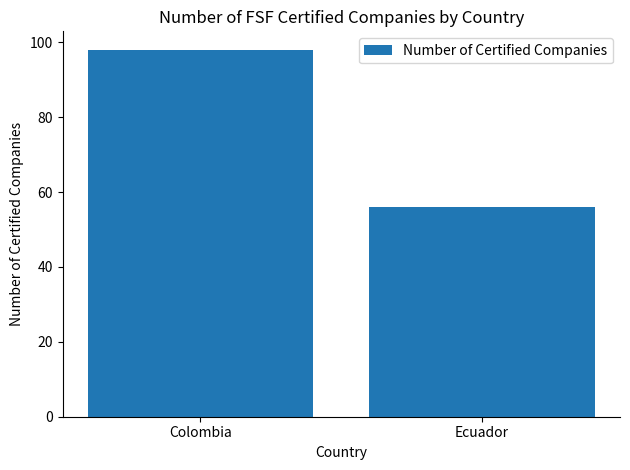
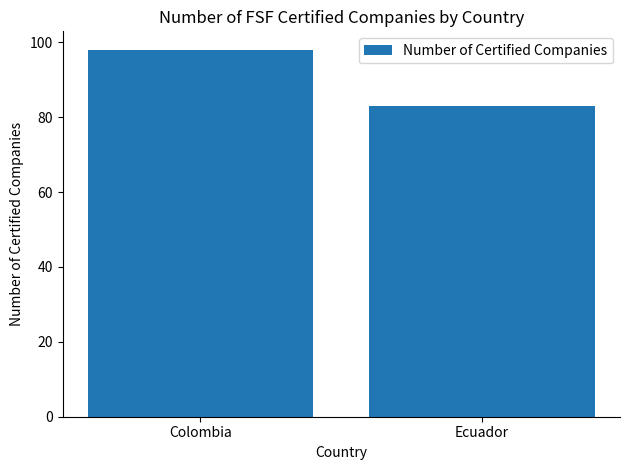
  {
    "Colombia": 98,
-   "Ecuador": 56
+   "Ecuador": 83
  }
